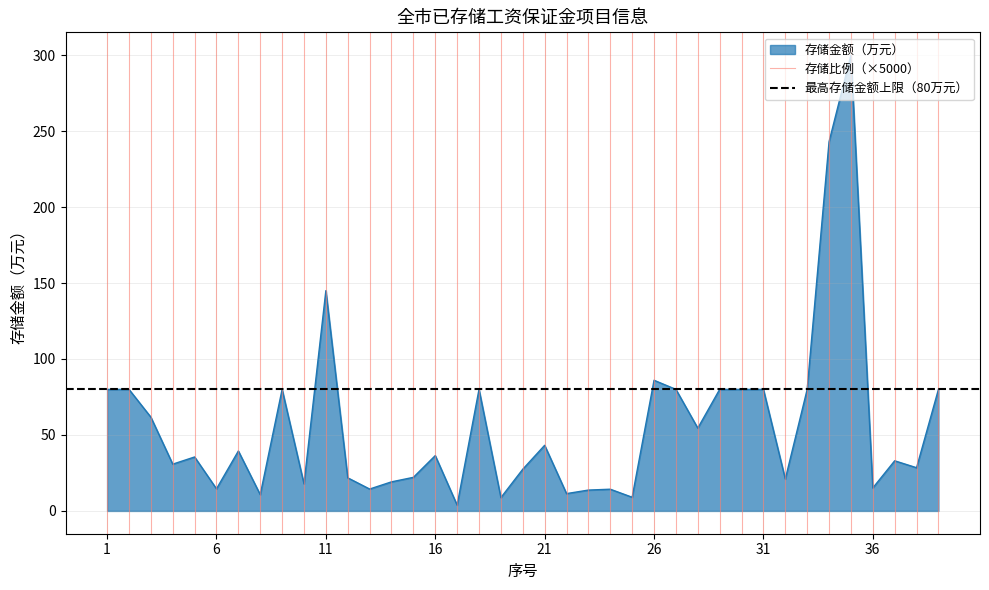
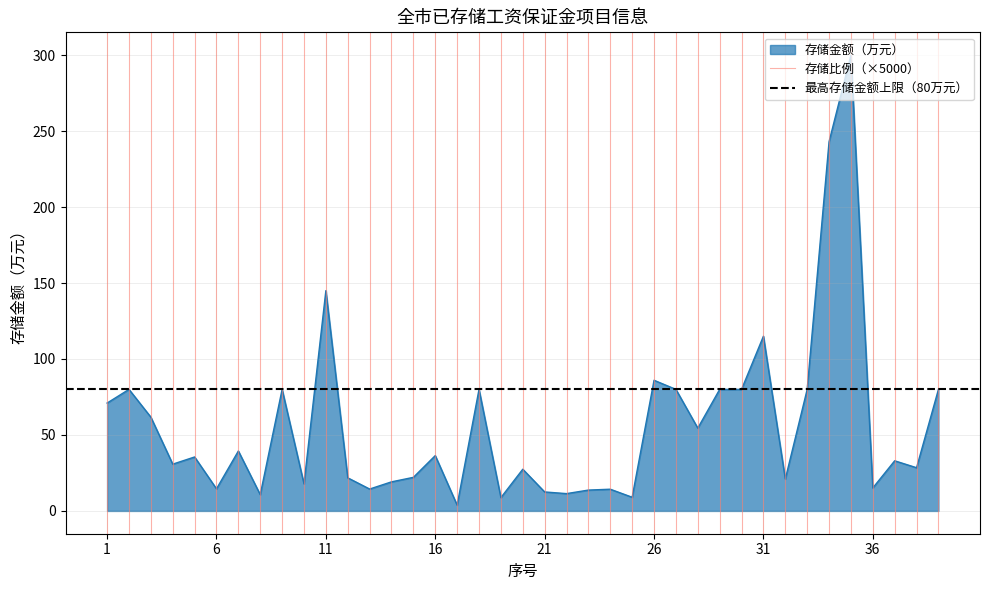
  {
-   "1": 80,
+   "1": 71,
    "6": 15,
    "11": 145,
    "16": 36,
-   "21": 43,
+   "21": 13,
    "26": 86,
-   "31": 80,
+   "31": 115,
    "36": 15
  }
